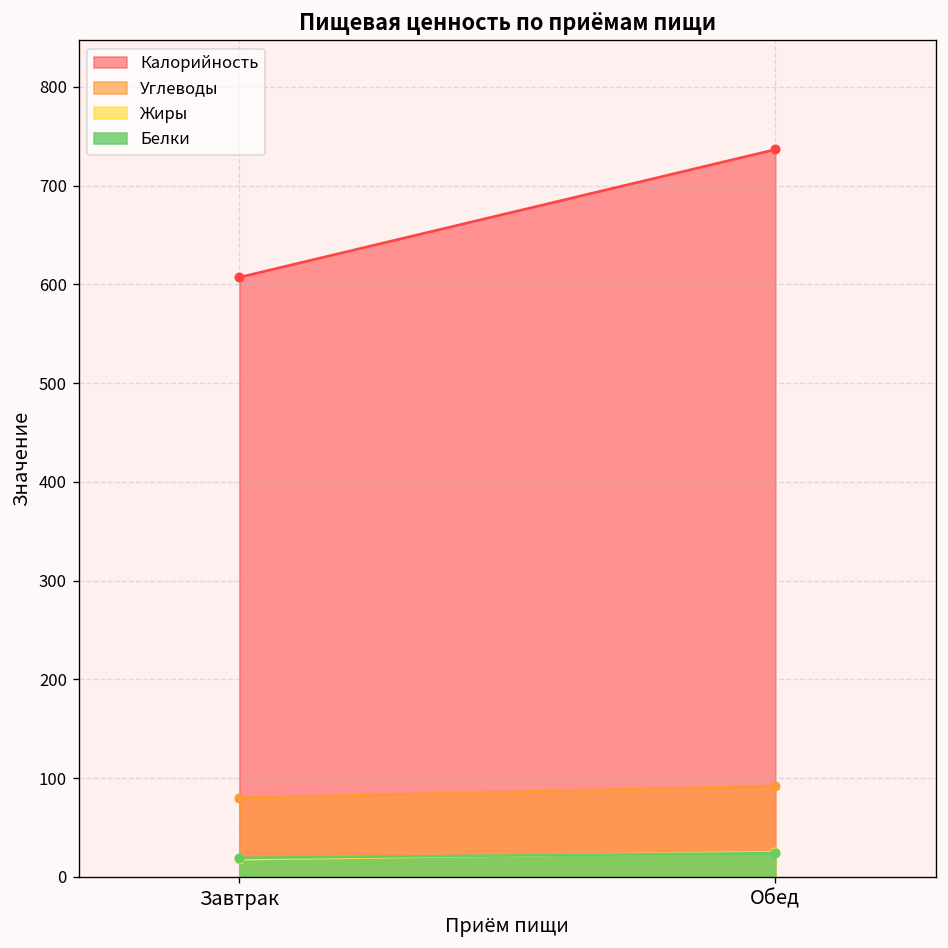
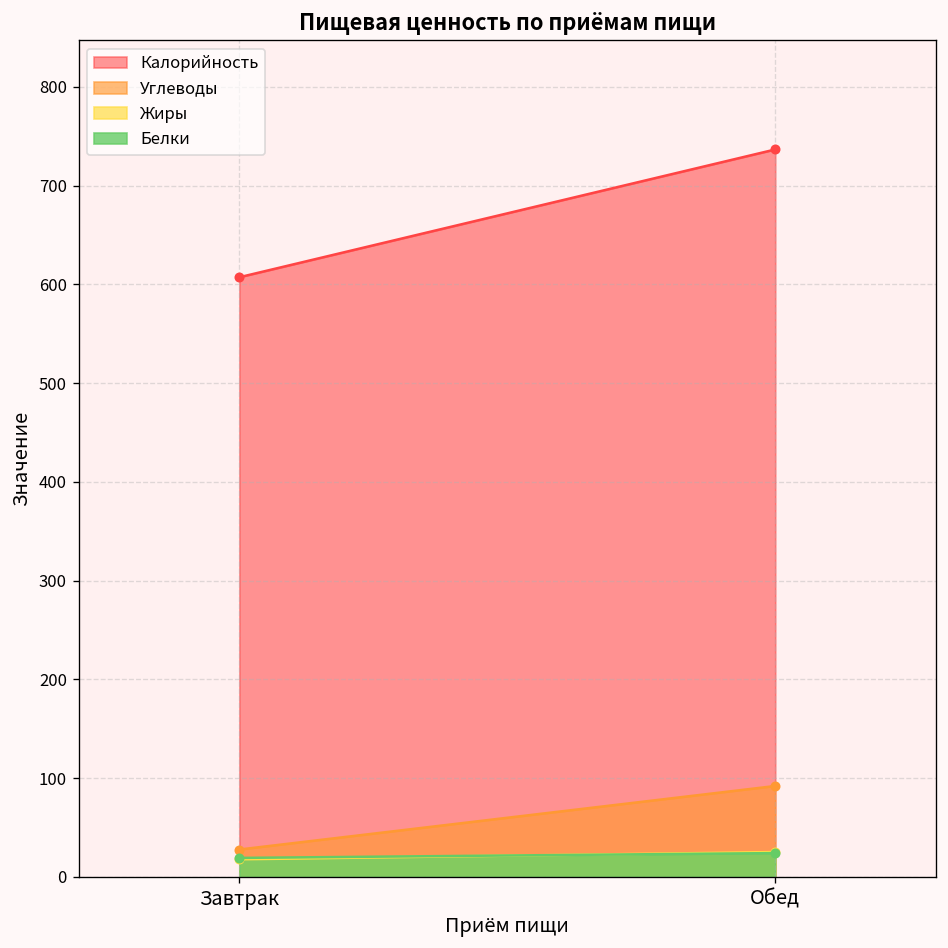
  {
    "Калорийность": {
      "Завтрак": 610,
      "Обед": 740
    },
    "Углеводы": {
-     "Завтрак": 80,
+     "Завтрак": 30,
      "Обед": 90
    }
  }
